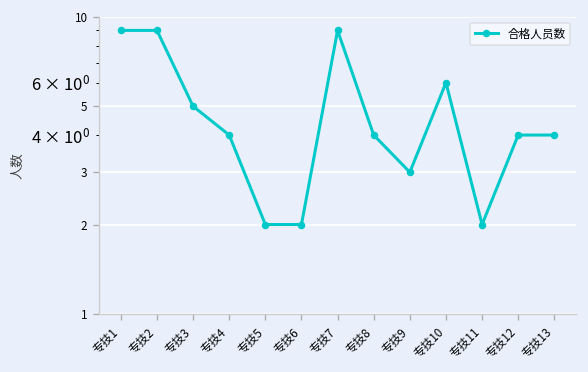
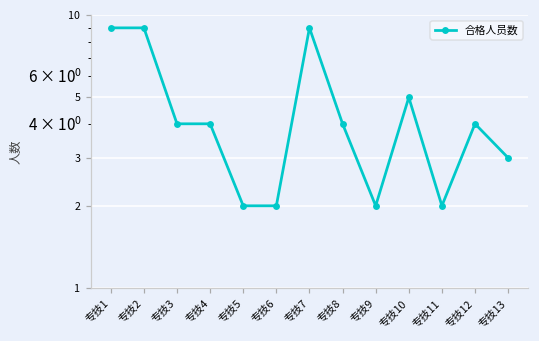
  {
    "专技1": 9,
    "专技2": 9,
-   "专技3": 5,
+   "专技3": 4,
    "专技4": 4,
    "专技5": 2,
    "专技6": 2,
    "专技7": 9,
    "专技8": 4,
-   "专技9": 3,
-   "专技10": 6,
+   "专技9": 2,
+   "专技10": 5,
    "专技11": 2,
    "专技12": 4,
-   "专技13": 4
+   "专技13": 3
  }
